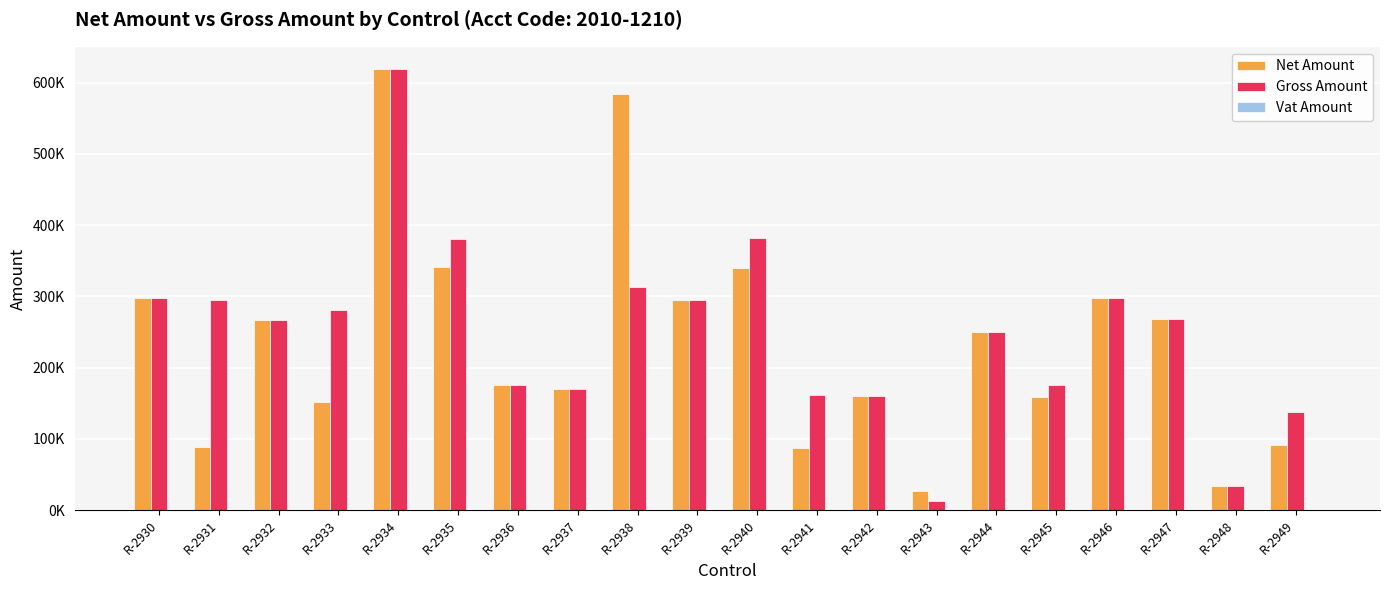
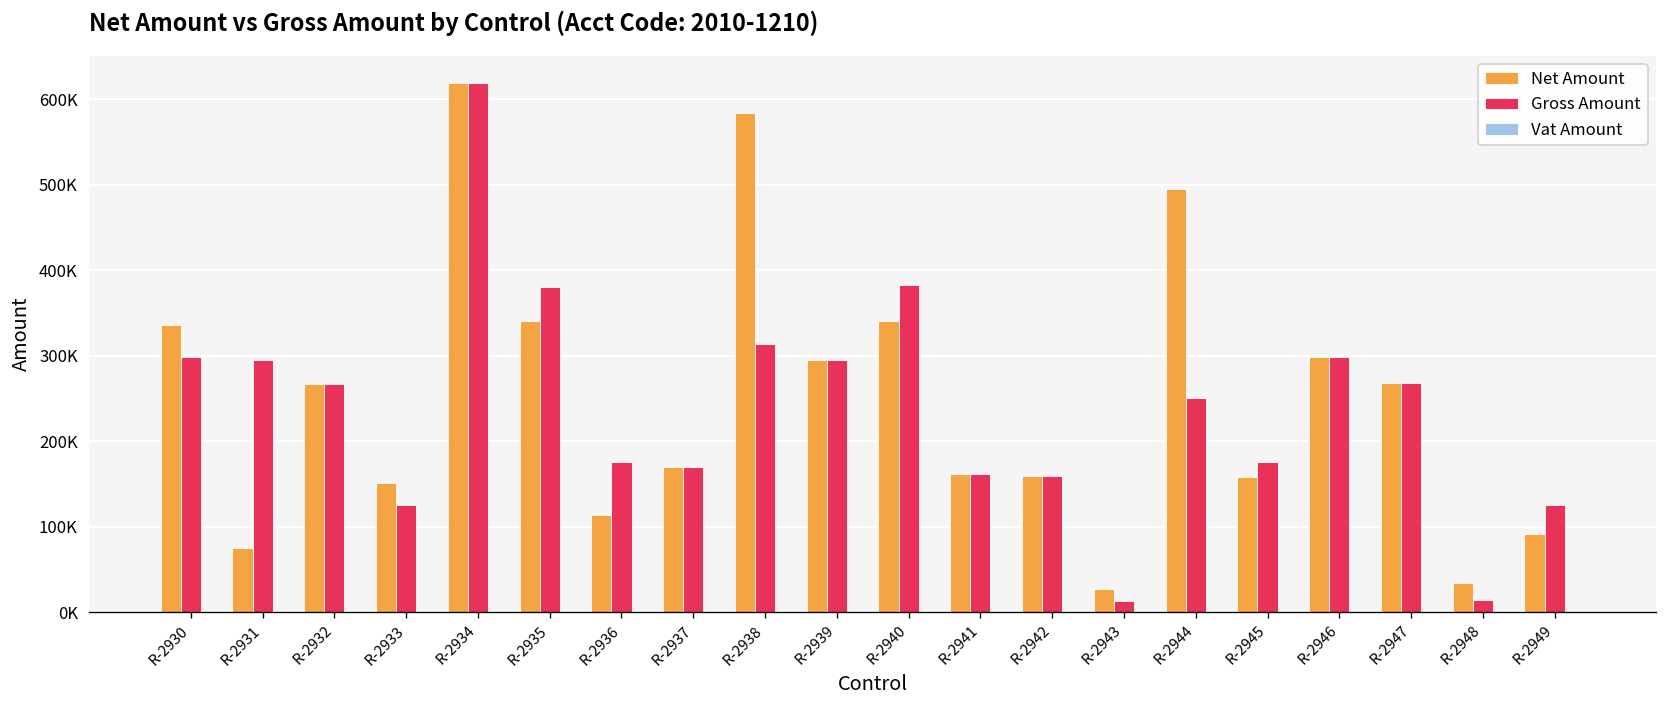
  {
    "Net Amount": {
-     "R-2930": 300000,
-     "R-2931": 90000,
+     "R-2930": 340000,
+     "R-2931": 80000,
      "R-2932": 270000,
      "R-2933": 150000,
      "R-2934": 620000,
      "R-2935": 340000,
-     "R-2936": 180000,
+     "R-2936": 110000,
      "R-2937": 170000,
      "R-2938": 580000,
      "R-2939": 300000,
      "R-2940": 340000,
-     "R-2941": 90000,
+     "R-2941": 160000,
      "R-2942": 160000,
      "R-2943": 30000,
-     "R-2944": 250000,
+     "R-2944": 500000,
      "R-2945": 160000,
      "R-2946": 300000,
      "R-2947": 270000,
      "R-2948": 30000,
      "R-2949": 90000
    },
    "Gross Amount": {
      "R-2930": 300000,
      "R-2931": 300000,
      "R-2932": 270000,
-     "R-2933": 280000,
+     "R-2933": 130000,
      "R-2934": 620000,
      "R-2935": 380000,
      "R-2936": 180000,
      "R-2937": 170000,
      "R-2938": 310000,
      "R-2939": 300000,
      "R-2940": 380000,
      "R-2941": 160000,
      "R-2942": 160000,
      "R-2943": 10000,
      "R-2944": 250000,
      "R-2945": 180000,
      "R-2946": 300000,
      "R-2947": 270000,
-     "R-2948": 30000,
-     "R-2949": 140000
+     "R-2948": 10000,
+     "R-2949": 130000
    },
    "Vat Amount": {
      "R-2930": 0,
      "R-2931": 0,
      "R-2932": 0,
      "R-2933": 0,
      "R-2934": 0,
      "R-2935": 0,
      "R-2936": 0,
      "R-2937": 0,
      "R-2938": 0,
      "R-2939": 0,
      "R-2940": 0,
      "R-2941": 0,
      "R-2942": 0,
      "R-2943": 0,
      "R-2944": 0,
      "R-2945": 0,
      "R-2946": 0,
      "R-2947": 0,
      "R-2948": 0,
      "R-2949": 0
    }
  }
